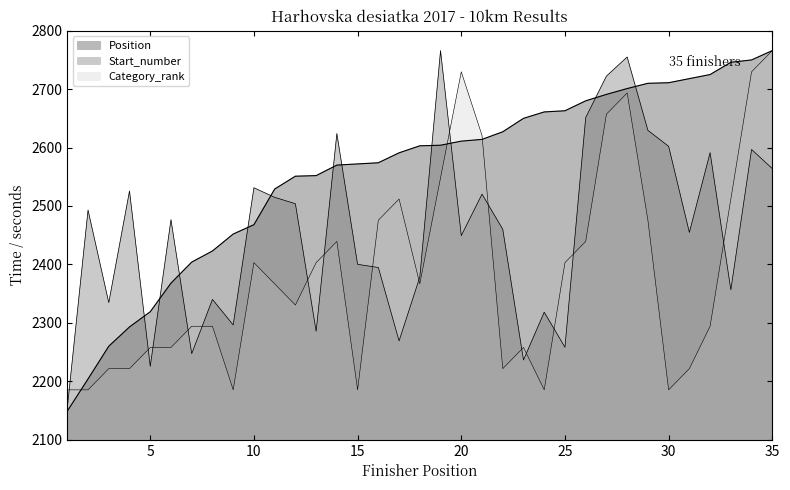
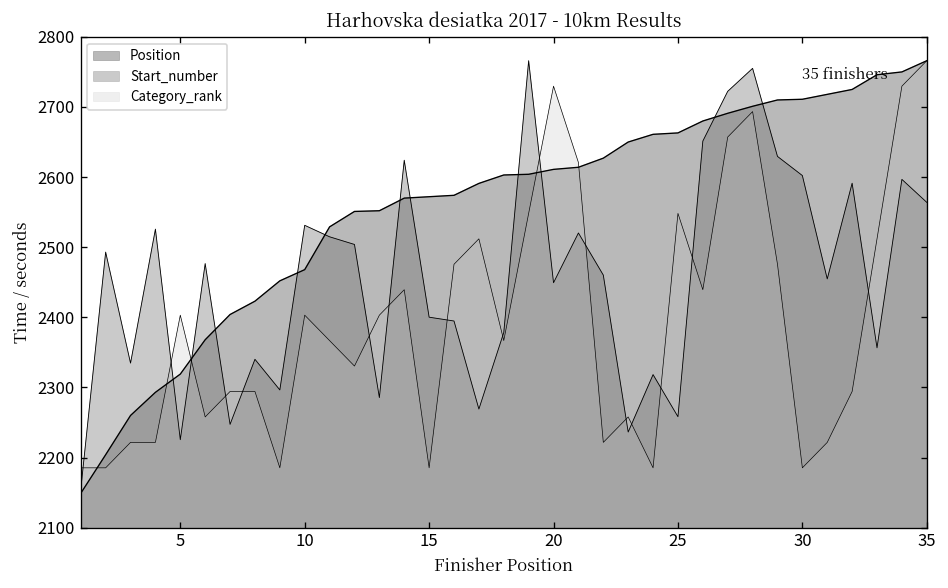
  {
    "Category_rank": {
-     "5": 2260,
+     "5": 2400,
      "10": 2400,
      "15": 2190,
      "20": 2730,
-     "25": 2400,
+     "25": 2550,
      "30": 2190
    }
  }
